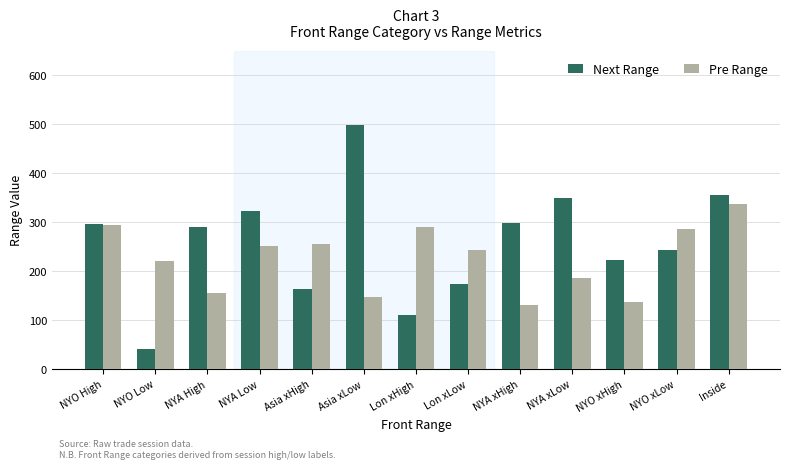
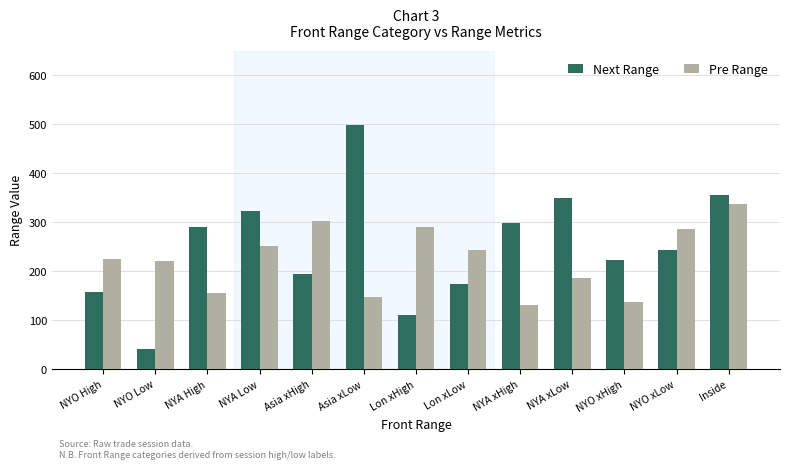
  {
    "Next Range": {
-     "NYO High": 300,
+     "NYO High": 160,
      "NYO Low": 40,
      "NYA High": 290,
      "NYA Low": 320,
-     "Asia xHigh": 160,
+     "Asia xHigh": 190,
      "Asia xLow": 500,
      "Lon xHigh": 110,
      "Lon xLow": 180,
      "NYA xHigh": 300,
      "NYA xLow": 350,
      "NYO xHigh": 220,
      "NYO xLow": 240,
      "Inside": 360
    },
    "Pre Range": {
-     "NYO High": 290,
+     "NYO High": 220,
      "NYO Low": 220,
      "NYA High": 160,
      "NYA Low": 250,
-     "Asia xHigh": 250,
+     "Asia xHigh": 300,
      "Asia xLow": 150,
      "Lon xHigh": 290,
      "Lon xLow": 240,
      "NYA xHigh": 130,
      "NYA xLow": 190,
      "NYO xHigh": 140,
      "NYO xLow": 290,
      "Inside": 340
    }
  }
